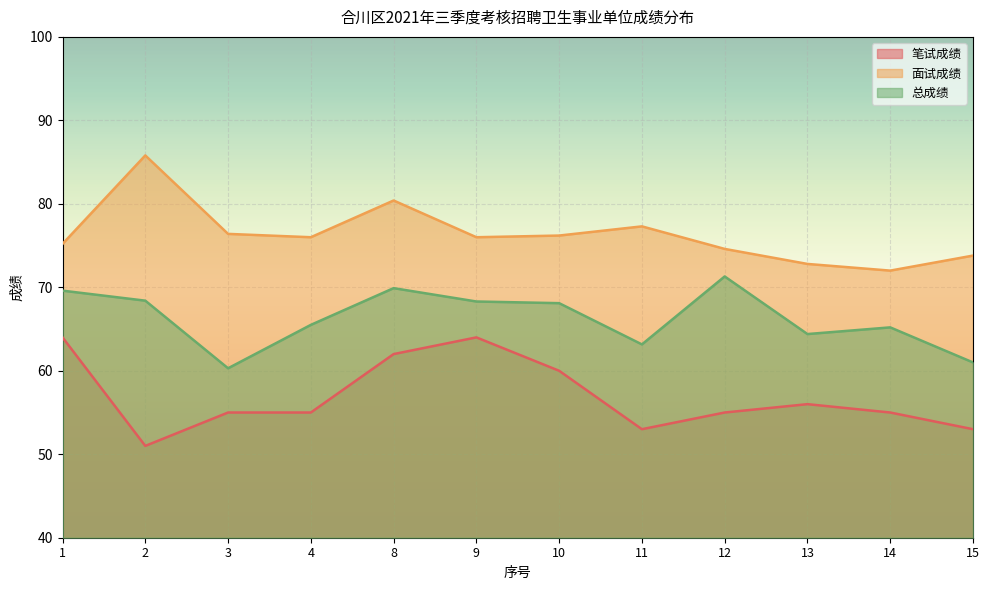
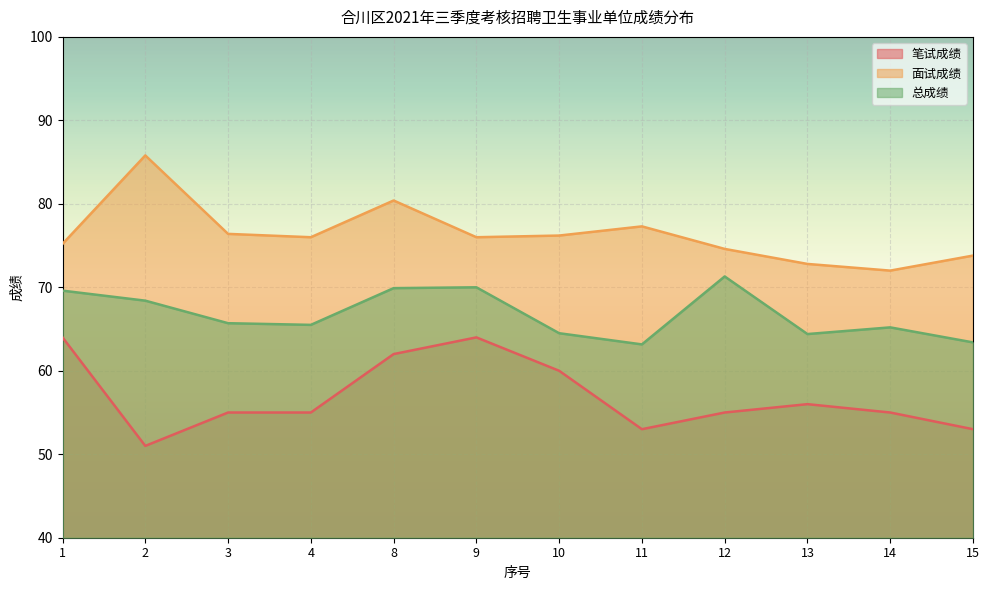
  {
    "总成绩": {
      "1": 70,
      "2": 68,
-     "3": 60,
+     "3": 66,
      "4": 66,
      "8": 70,
-     "9": 68,
-     "10": 68,
+     "9": 70,
+     "10": 65,
      "11": 63,
      "12": 71,
      "13": 64,
      "14": 65,
-     "15": 61
+     "15": 63
    }
  }
